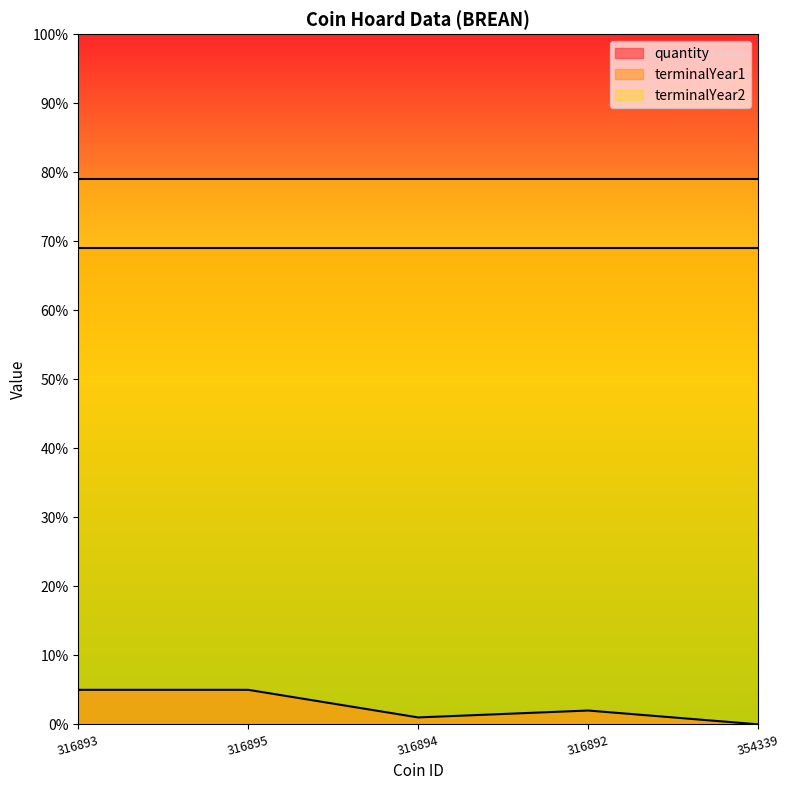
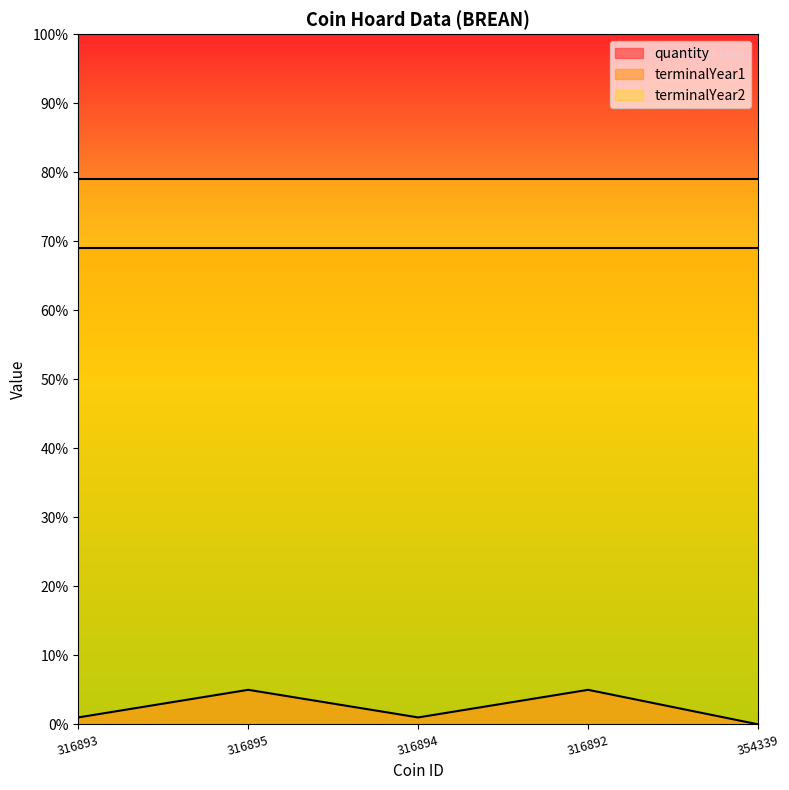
  {
    "quantity": {
-     "316893": "5%",
+     "316893": "1%",
      "316895": "5%",
      "316894": "1%",
-     "316892": "2%",
+     "316892": "5%",
      "354339": "0%"
    }
  }
